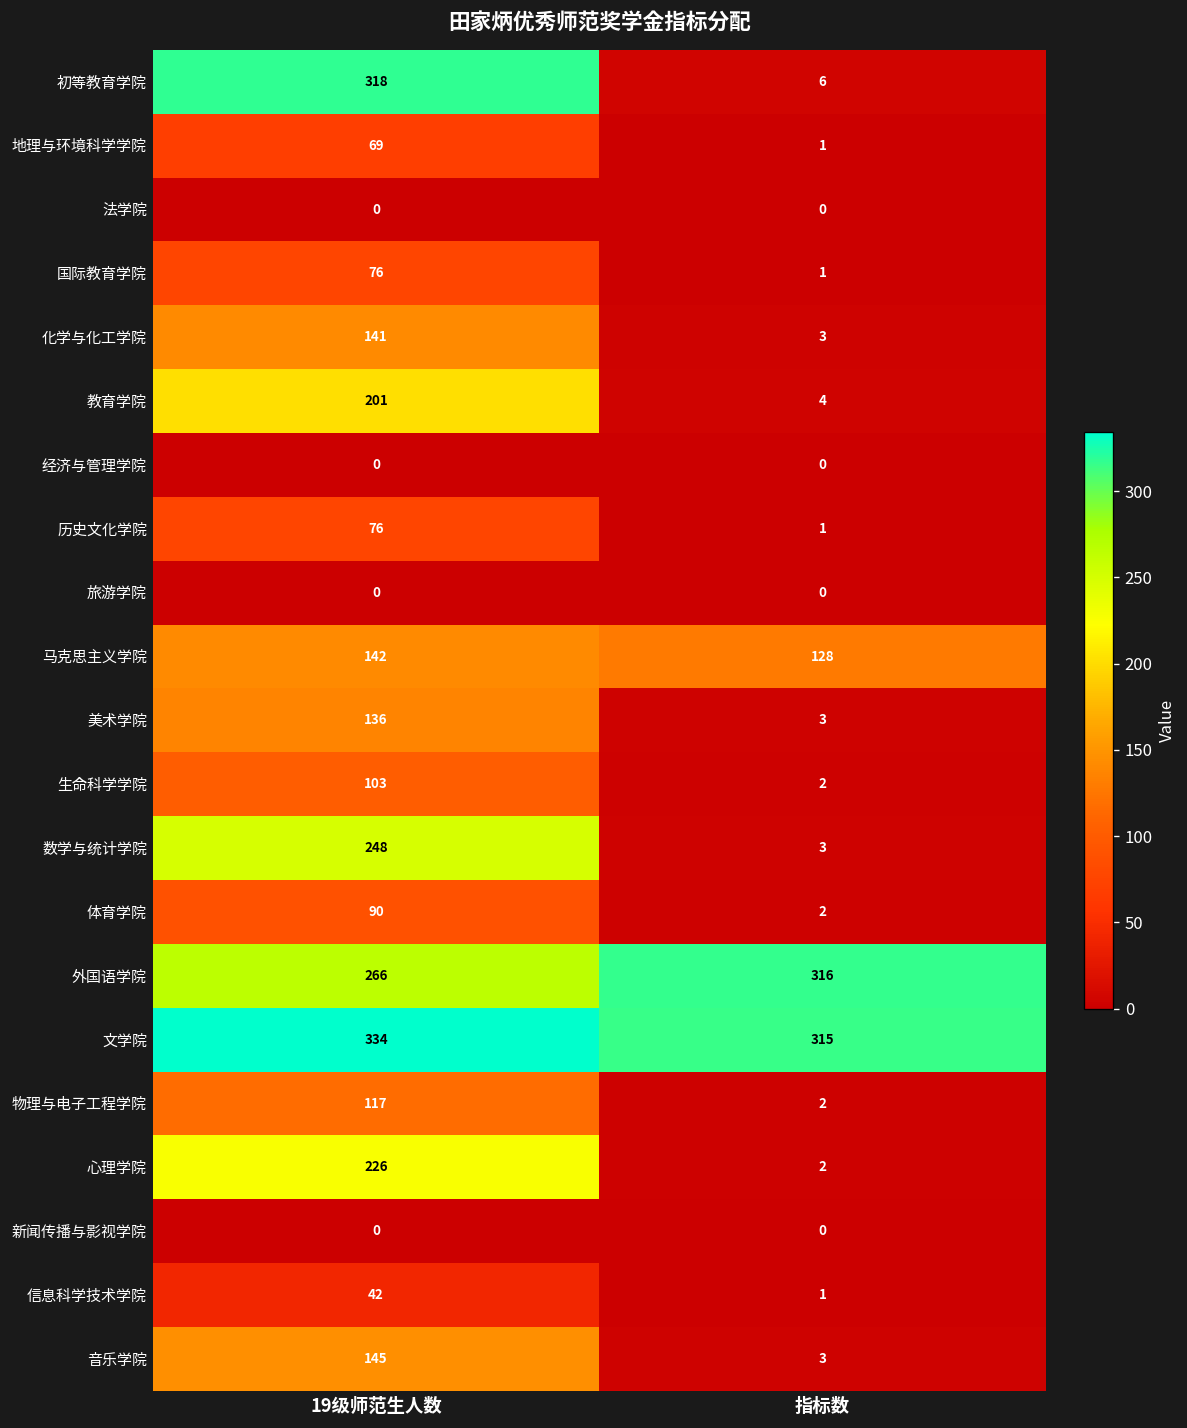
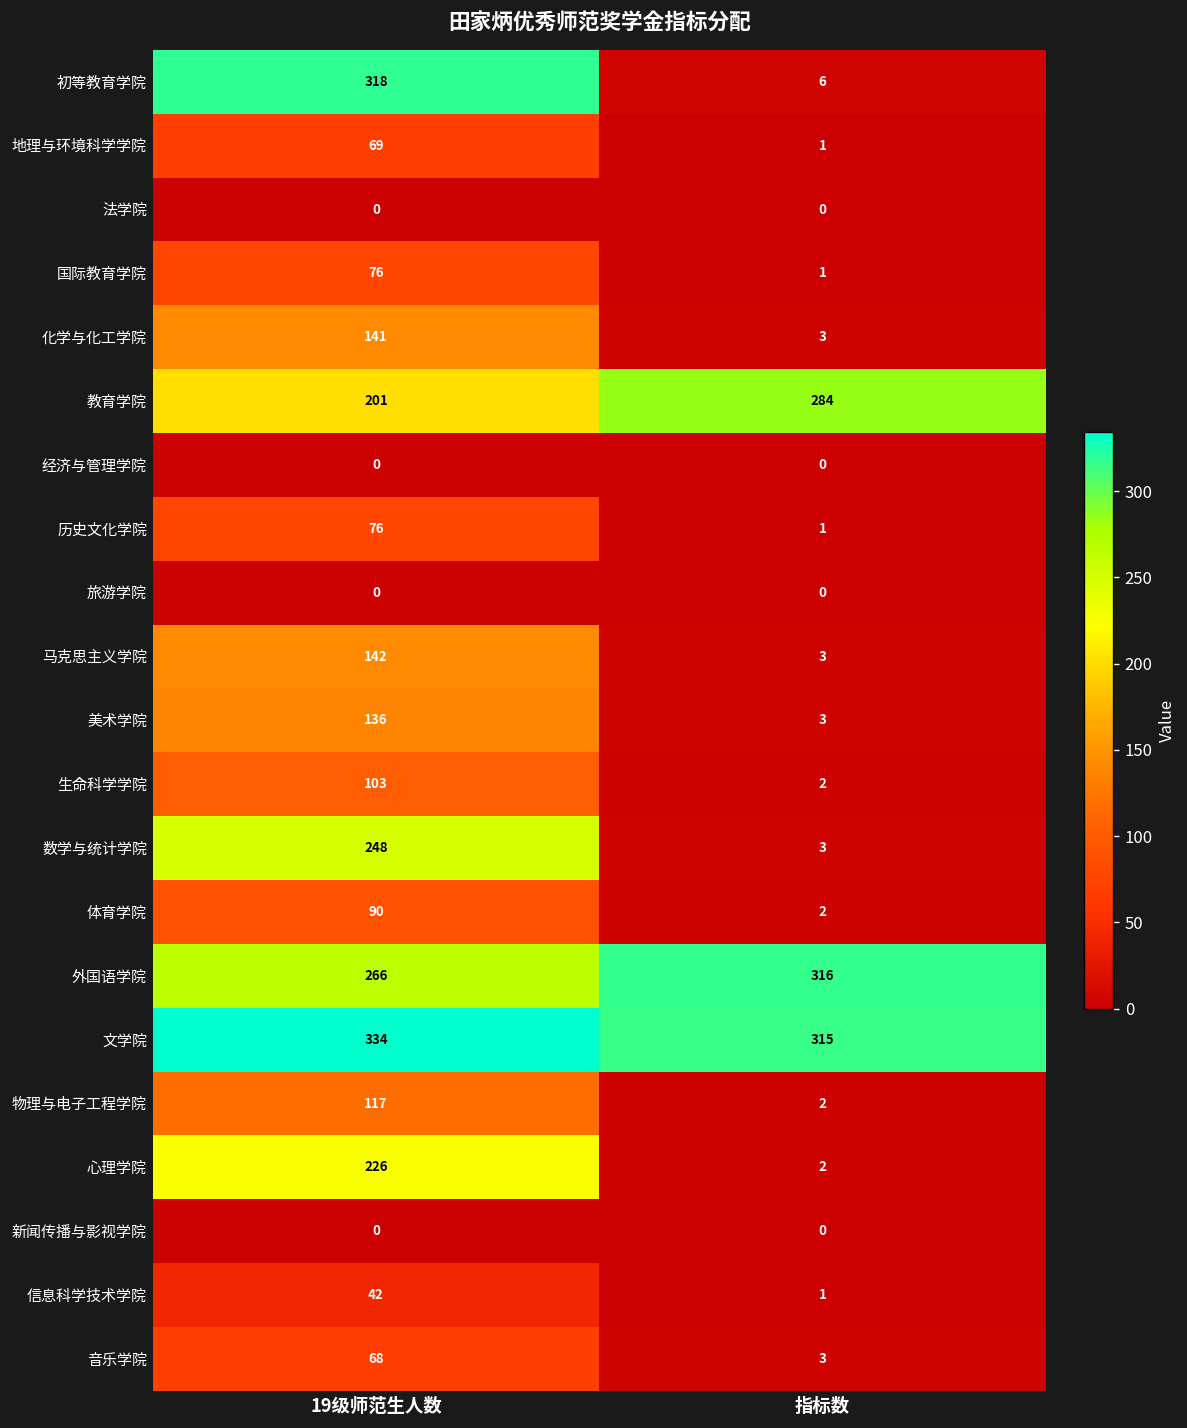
  {
    "初等教育学院": {
      "19级师范生人数": 318,
      "指标数": 6
    },
    "地理与环境科学学院": {
      "19级师范生人数": 69,
      "指标数": 1
    },
    "法学院": {
      "19级师范生人数": 0,
      "指标数": 0
    },
    "国际教育学院": {
      "19级师范生人数": 76,
      "指标数": 1
    },
    "化学与化工学院": {
      "19级师范生人数": 141,
      "指标数": 3
    },
    "教育学院": {
      "19级师范生人数": 201,
-     "指标数": 4
+     "指标数": 284
    },
    "经济与管理学院": {
      "19级师范生人数": 0,
      "指标数": 0
    },
    "历史文化学院": {
      "19级师范生人数": 76,
      "指标数": 1
    },
    "旅游学院": {
      "19级师范生人数": 0,
      "指标数": 0
    },
    "马克思主义学院": {
      "19级师范生人数": 142,
-     "指标数": 128
+     "指标数": 3
    },
    "美术学院": {
      "19级师范生人数": 136,
      "指标数": 3
    },
    "生命科学学院": {
      "19级师范生人数": 103,
      "指标数": 2
    },
    "数学与统计学院": {
      "19级师范生人数": 248,
      "指标数": 3
    },
    "体育学院": {
      "19级师范生人数": 90,
      "指标数": 2
    },
    "外国语学院": {
      "19级师范生人数": 266,
      "指标数": 316
    },
    "文学院": {
      "19级师范生人数": 334,
      "指标数": 315
    },
    "物理与电子工程学院": {
      "19级师范生人数": 117,
      "指标数": 2
    },
    "心理学院": {
      "19级师范生人数": 226,
      "指标数": 2
    },
    "新闻传播与影视学院": {
      "19级师范生人数": 0,
      "指标数": 0
    },
    "信息科学技术学院": {
      "19级师范生人数": 42,
      "指标数": 1
    },
    "音乐学院": {
-     "19级师范生人数": 145,
+     "19级师范生人数": 68,
      "指标数": 3
    }
  }
